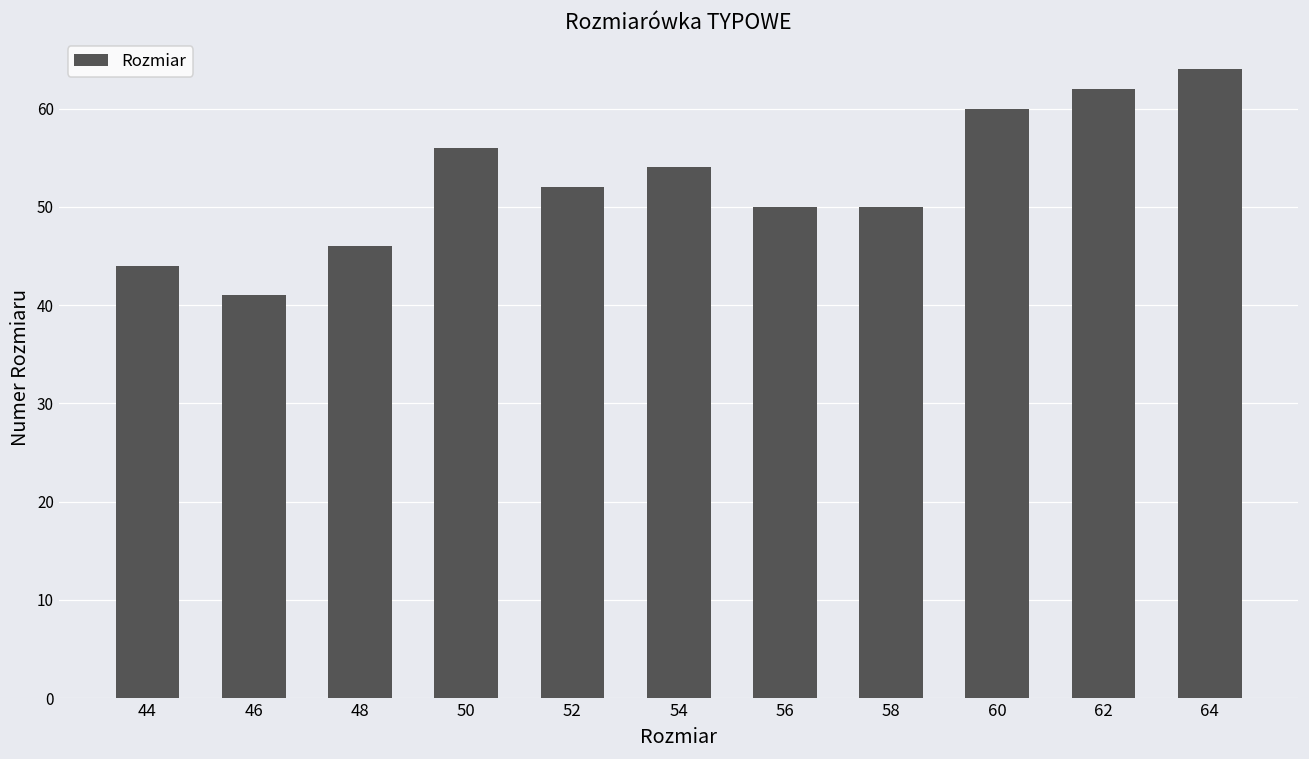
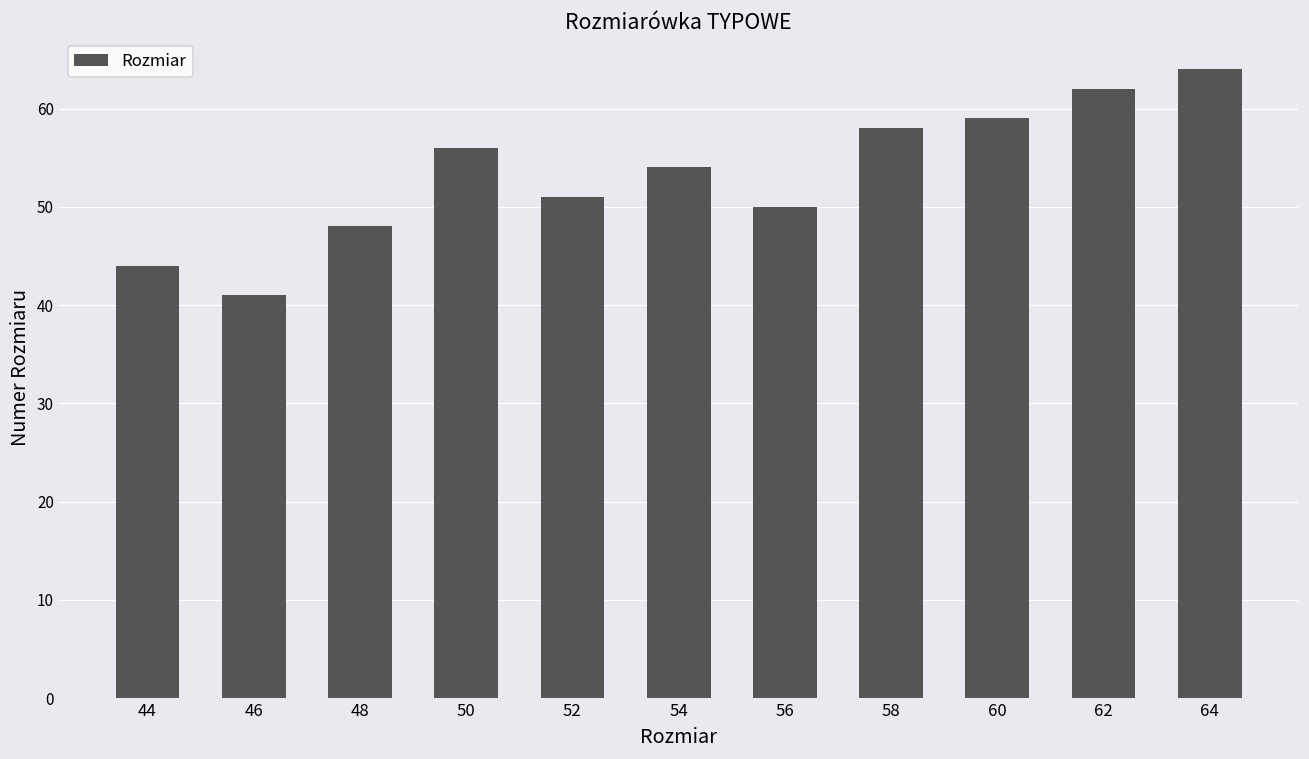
  {
    "44": 44,
    "46": 41,
-   "48": 46,
+   "48": 48,
    "50": 56,
-   "52": 52,
+   "52": 51,
    "54": 54,
    "56": 50,
-   "58": 50,
-   "60": 60,
+   "58": 58,
+   "60": 59,
    "62": 62,
    "64": 64
  }
